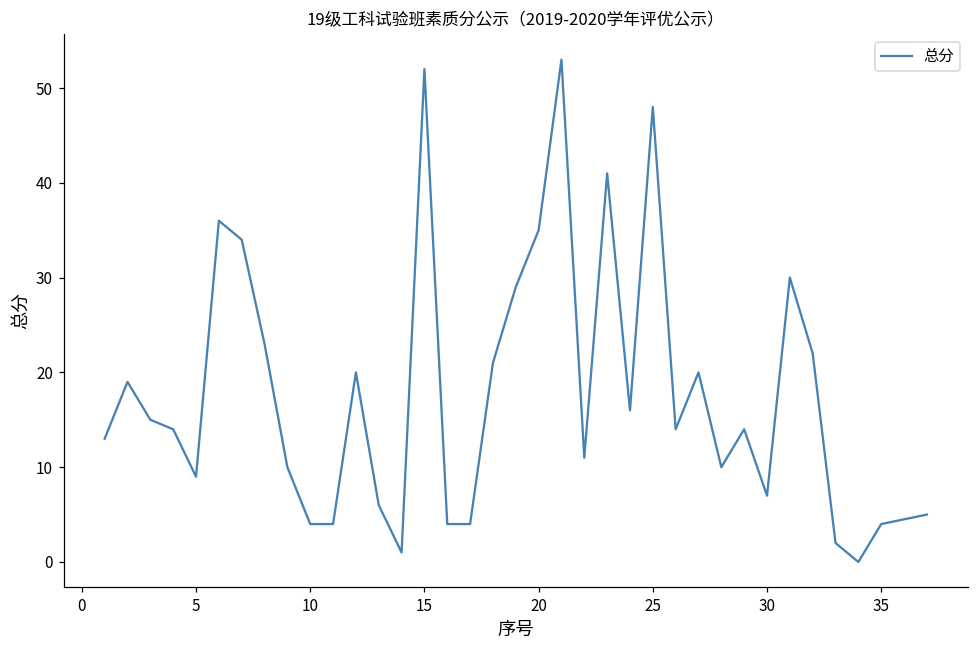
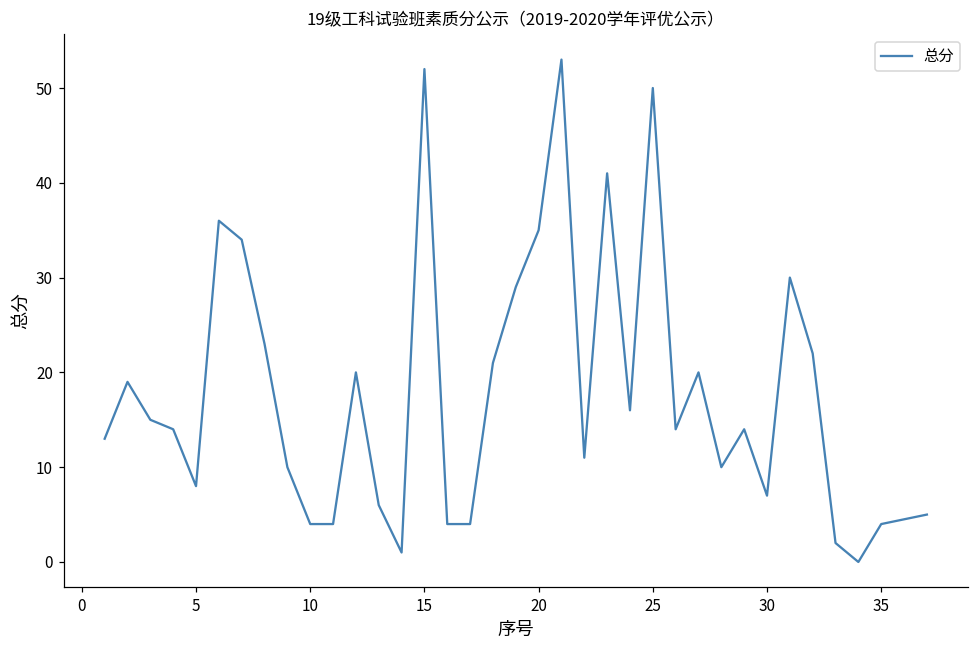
  {
-   "5": 9,
+   "5": 8,
    "10": 4,
    "15": 52,
    "20": 35,
-   "25": 48,
+   "25": 50,
    "30": 7,
    "35": 4
  }
